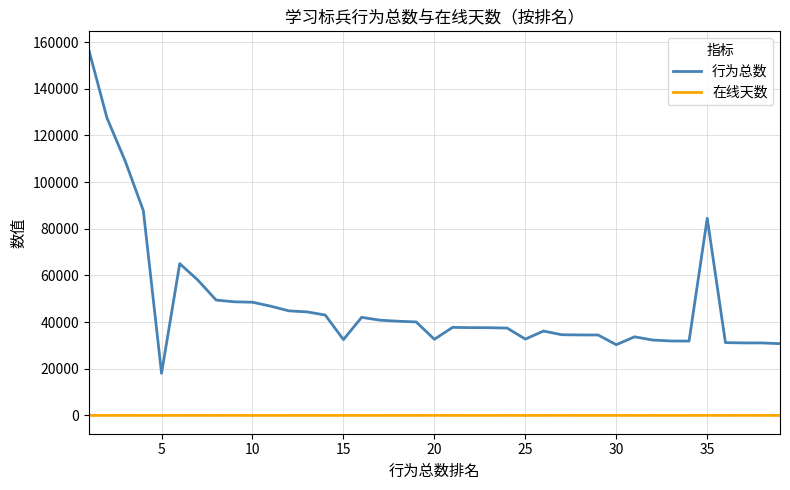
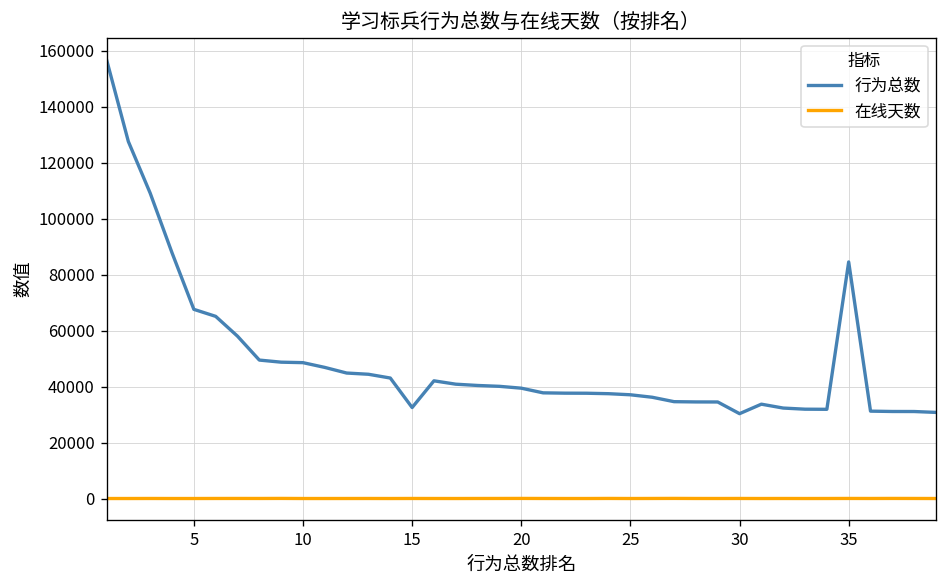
  {
    "行为总数": {
-     "5": 18000,
+     "5": 68000,
      "10": 49000,
      "15": 32000,
-     "20": 33000,
-     "25": 33000,
+     "20": 39000,
+     "25": 37000,
      "30": 30000,
      "35": 84000
    },
    "在线天数": {
      "5": 0,
      "10": 0,
      "15": 0,
      "20": 0,
      "25": 0,
      "30": 0,
      "35": 0
    }
  }
